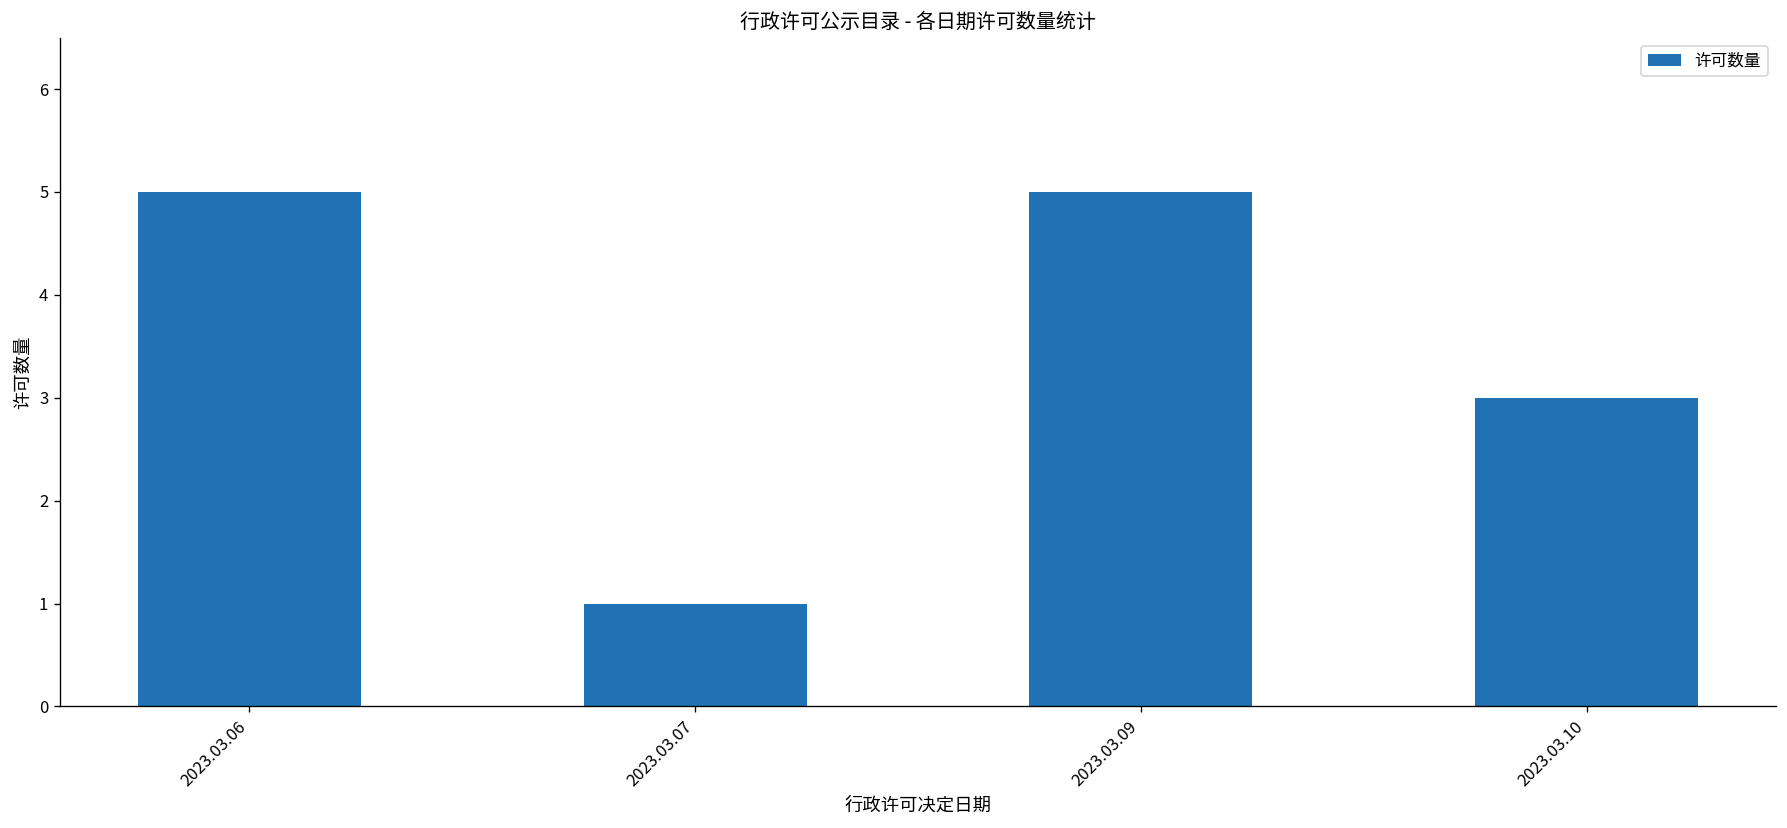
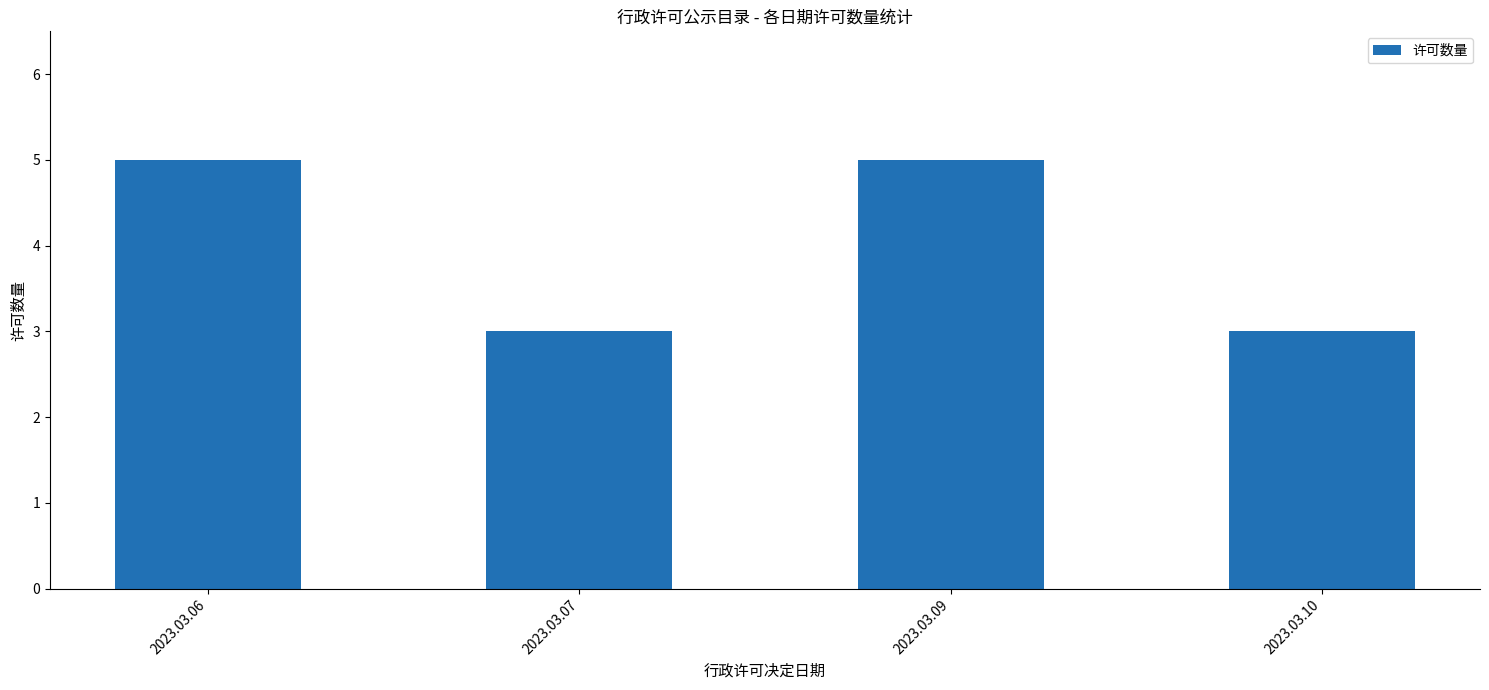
  {
    "2023.03.06": 5,
-   "2023.03.07": 1,
+   "2023.03.07": 3,
    "2023.03.09": 5,
    "2023.03.10": 3
  }
